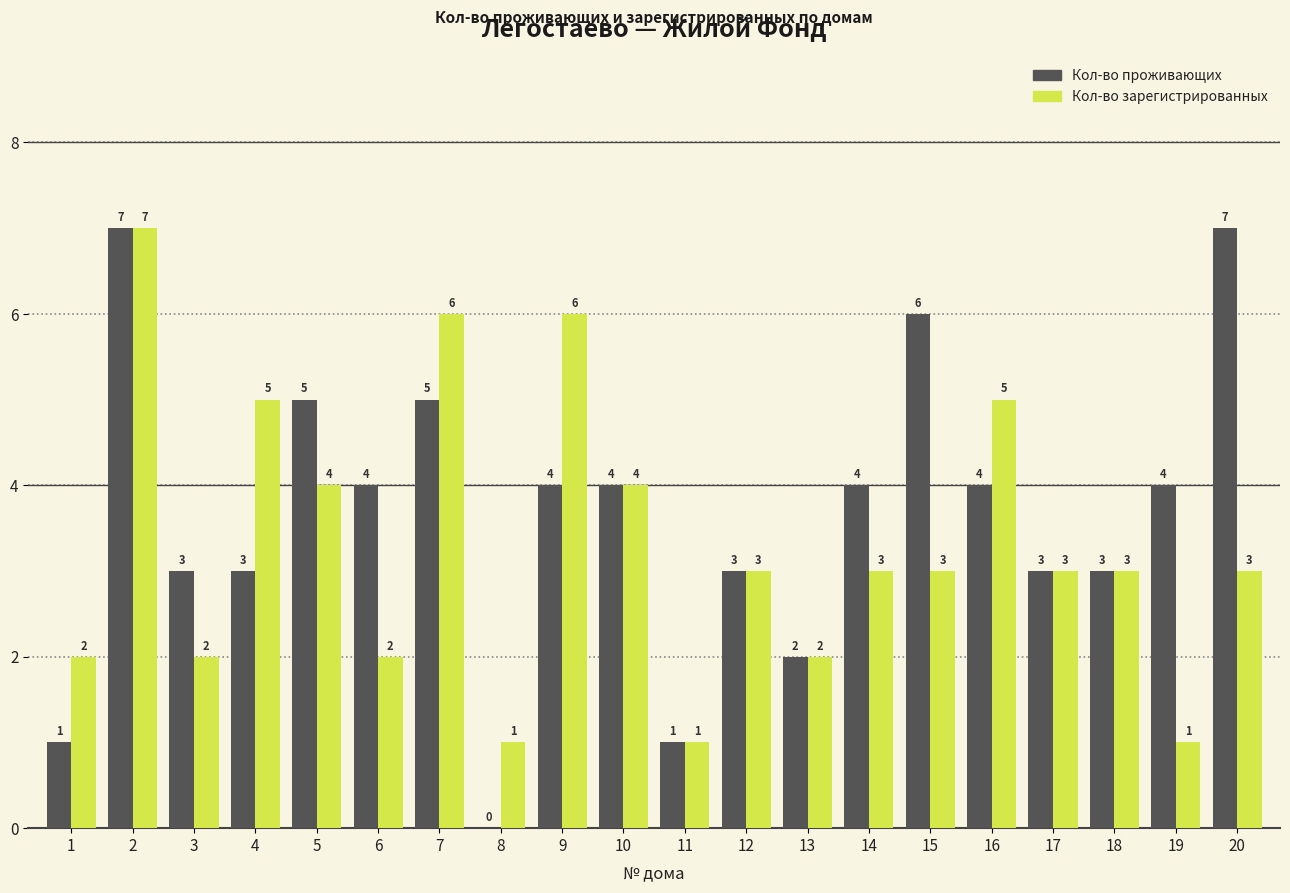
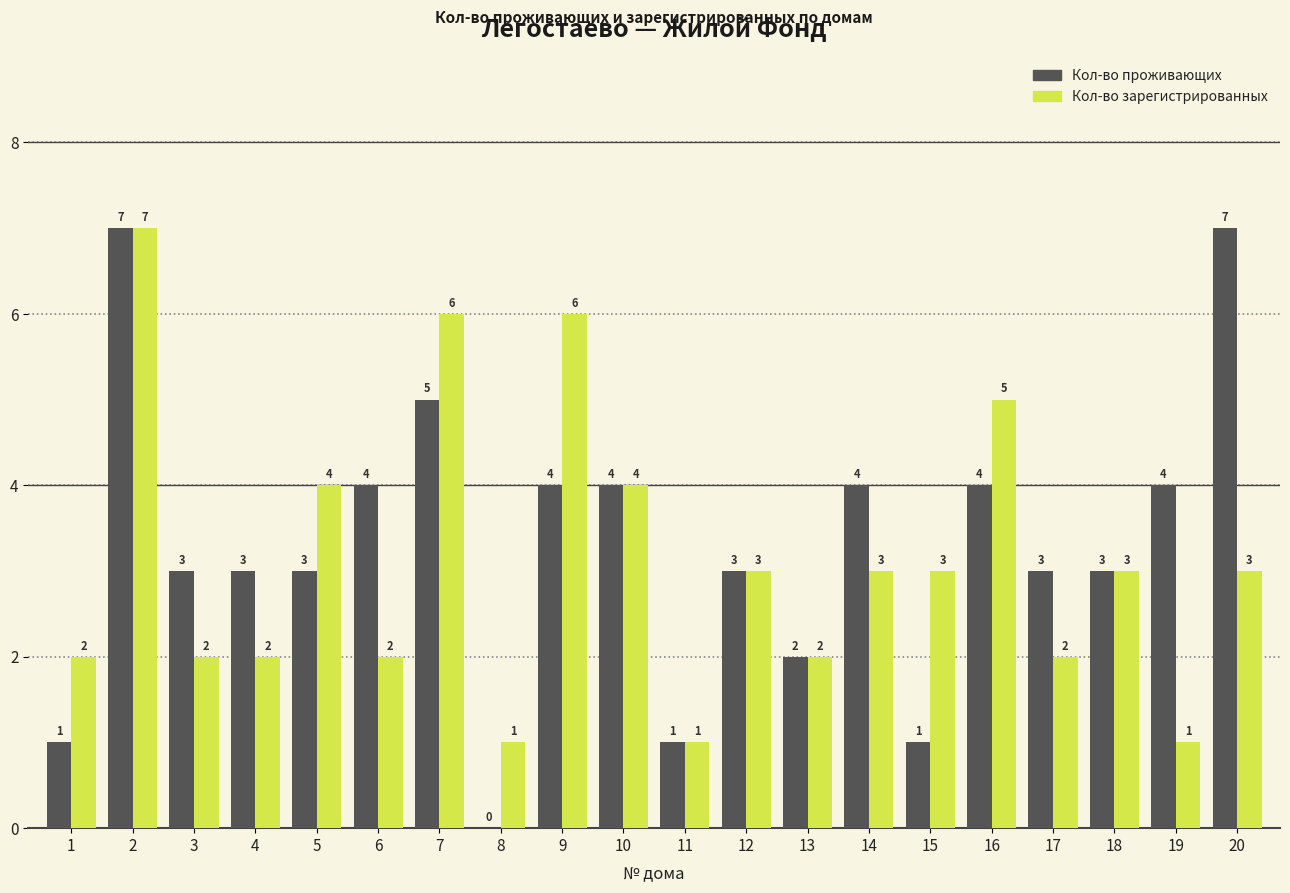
  {
    "Кол-во проживающих": {
      "1": 1,
      "2": 7,
      "3": 3,
      "4": 3,
-     "5": 5,
+     "5": 3,
      "6": 4,
      "7": 5,
      "8": 0,
      "9": 4,
      "10": 4,
      "11": 1,
      "12": 3,
      "13": 2,
      "14": 4,
-     "15": 6,
+     "15": 1,
      "16": 4,
      "17": 3,
      "18": 3,
      "19": 4,
      "20": 7
    },
    "Кол-во зарегистрированных": {
      "1": 2,
      "2": 7,
      "3": 2,
-     "4": 5,
+     "4": 2,
      "5": 4,
      "6": 2,
      "7": 6,
      "8": 1,
      "9": 6,
      "10": 4,
      "11": 1,
      "12": 3,
      "13": 2,
      "14": 3,
      "15": 3,
      "16": 5,
-     "17": 3,
+     "17": 2,
      "18": 3,
      "19": 1,
      "20": 3
    }
  }
